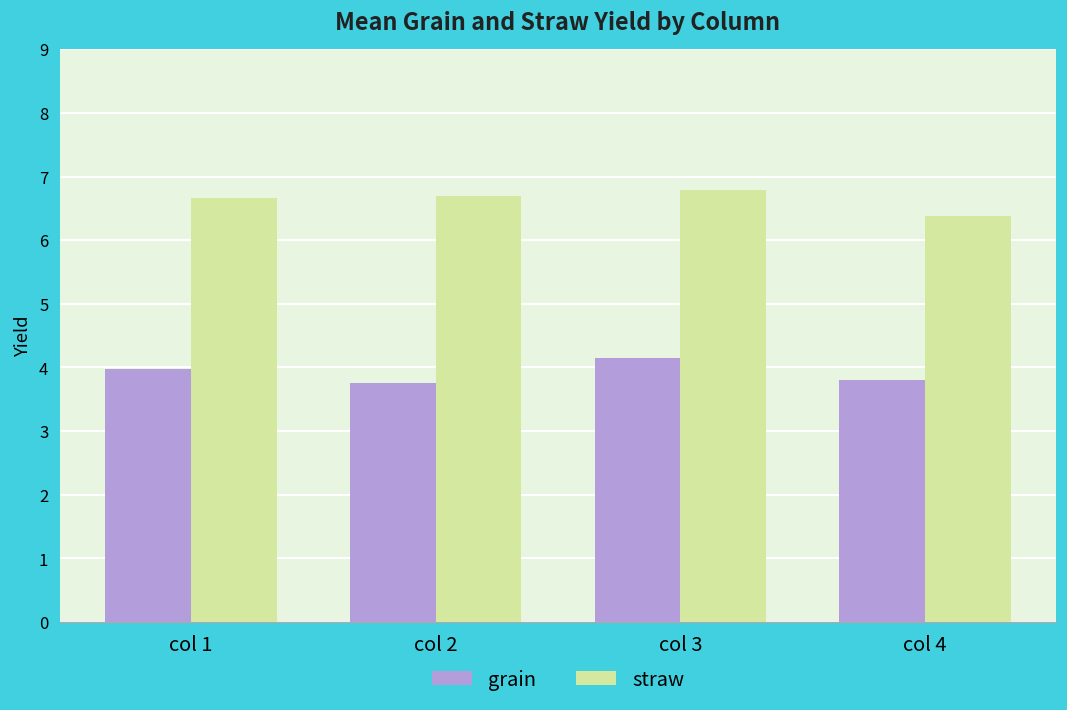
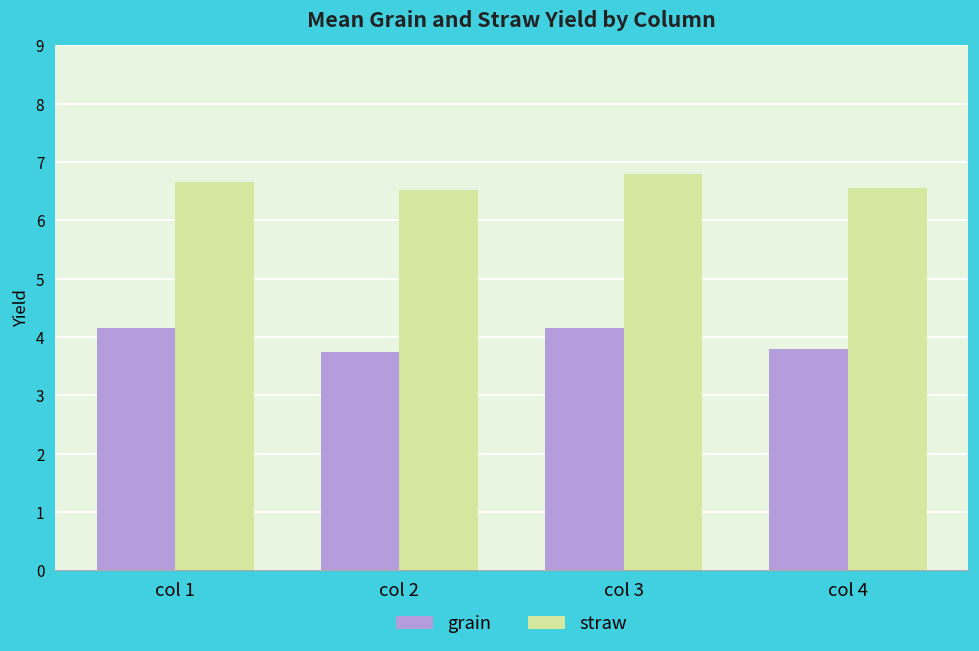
  {
    "grain": {
-     "col 1": 4.0,
+     "col 1": 4.2,
      "col 2": 3.8,
      "col 3": 4.2,
      "col 4": 3.8
    },
    "straw": {
      "col 1": 6.7,
-     "col 2": 6.7,
+     "col 2": 6.5,
      "col 3": 6.8,
-     "col 4": 6.4
+     "col 4": 6.6
    }
  }
